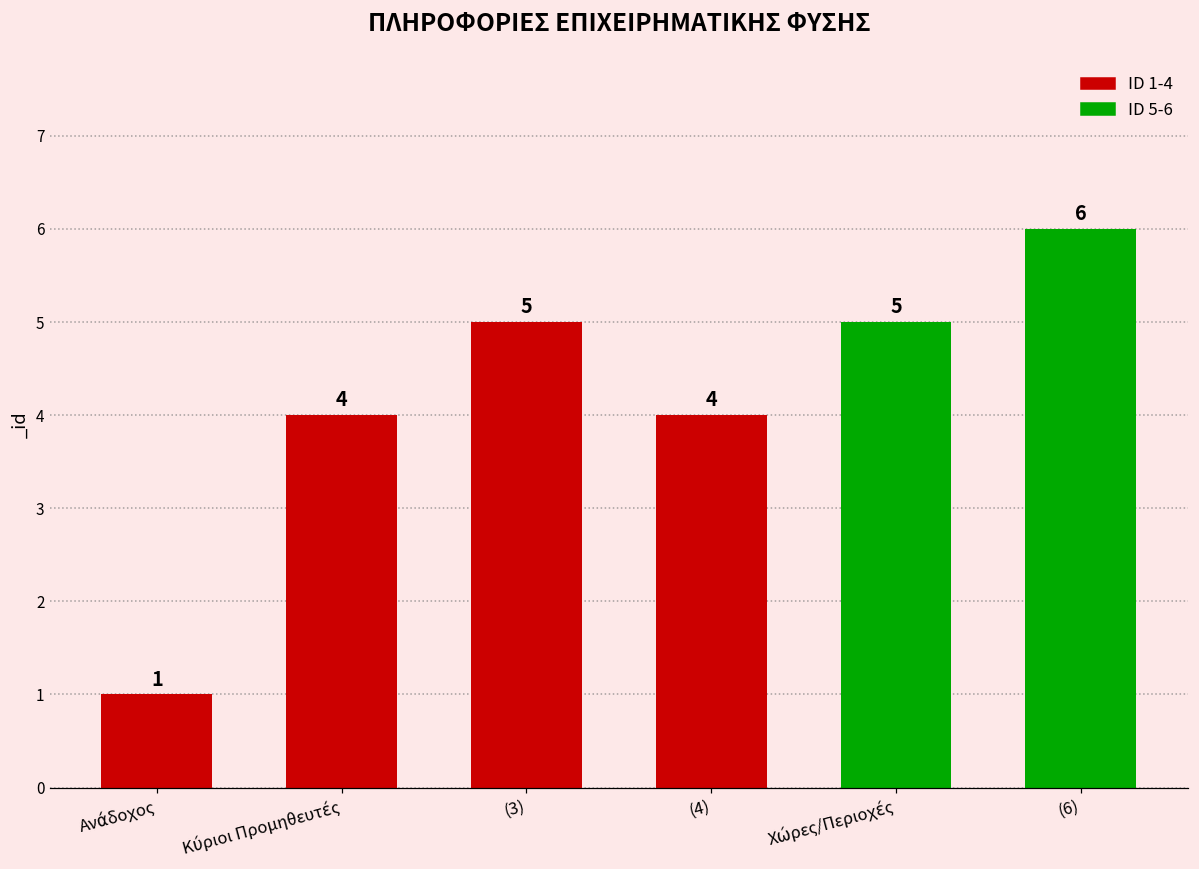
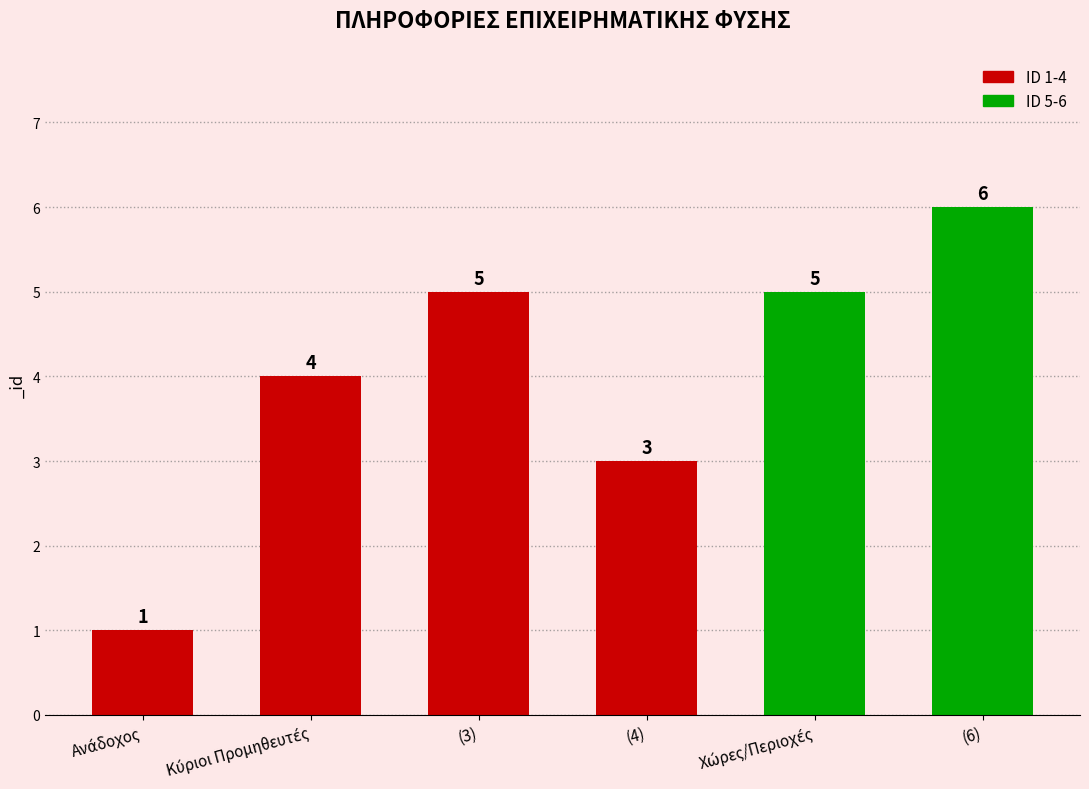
  {
    "Ανάδοχος": 1,
    "Κύριοι Προμηθευτές": 4,
    "(3)": 5,
-   "(4)": 4,
+   "(4)": 3,
    "Χώρες/Περιοχές": 5,
    "(6)": 6
  }
